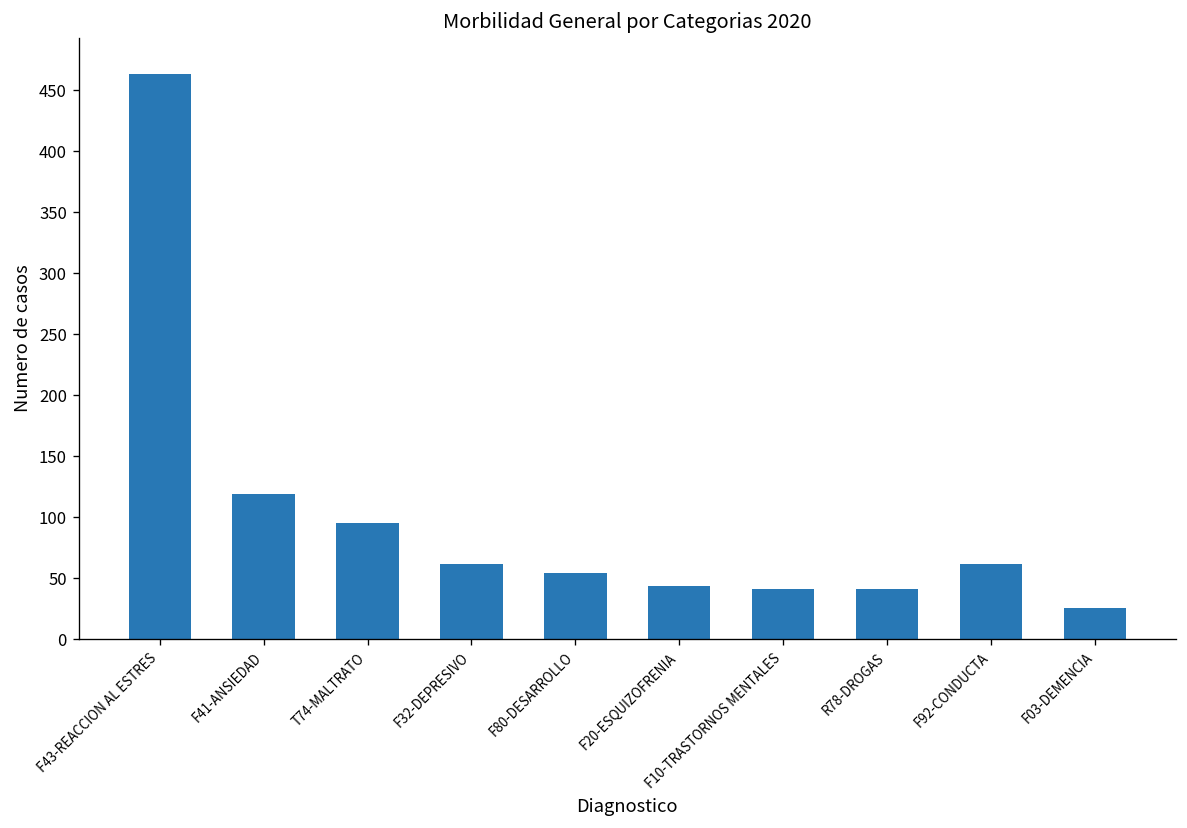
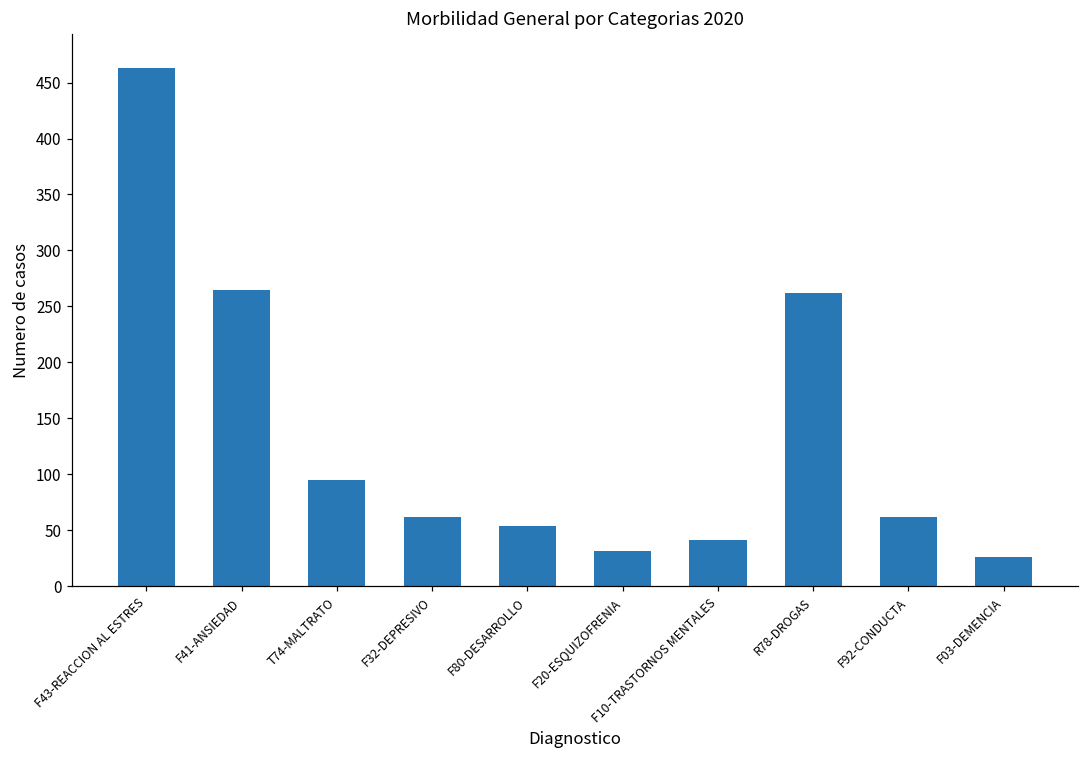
  {
    "F43-REACCION AL ESTRES": 463,
-   "F41-ANSIEDAD": 119,
+   "F41-ANSIEDAD": 265,
    "T74-MALTRATO": 95,
    "F32-DEPRESIVO": 62,
    "F80-DESARROLLO": 54,
-   "F20-ESQUIZOFRENIA": 44,
+   "F20-ESQUIZOFRENIA": 31,
    "F10-TRASTORNOS MENTALES": 41,
-   "R78-DROGAS": 41,
+   "R78-DROGAS": 262,
    "F92-CONDUCTA": 62,
    "F03-DEMENCIA": 26
  }
